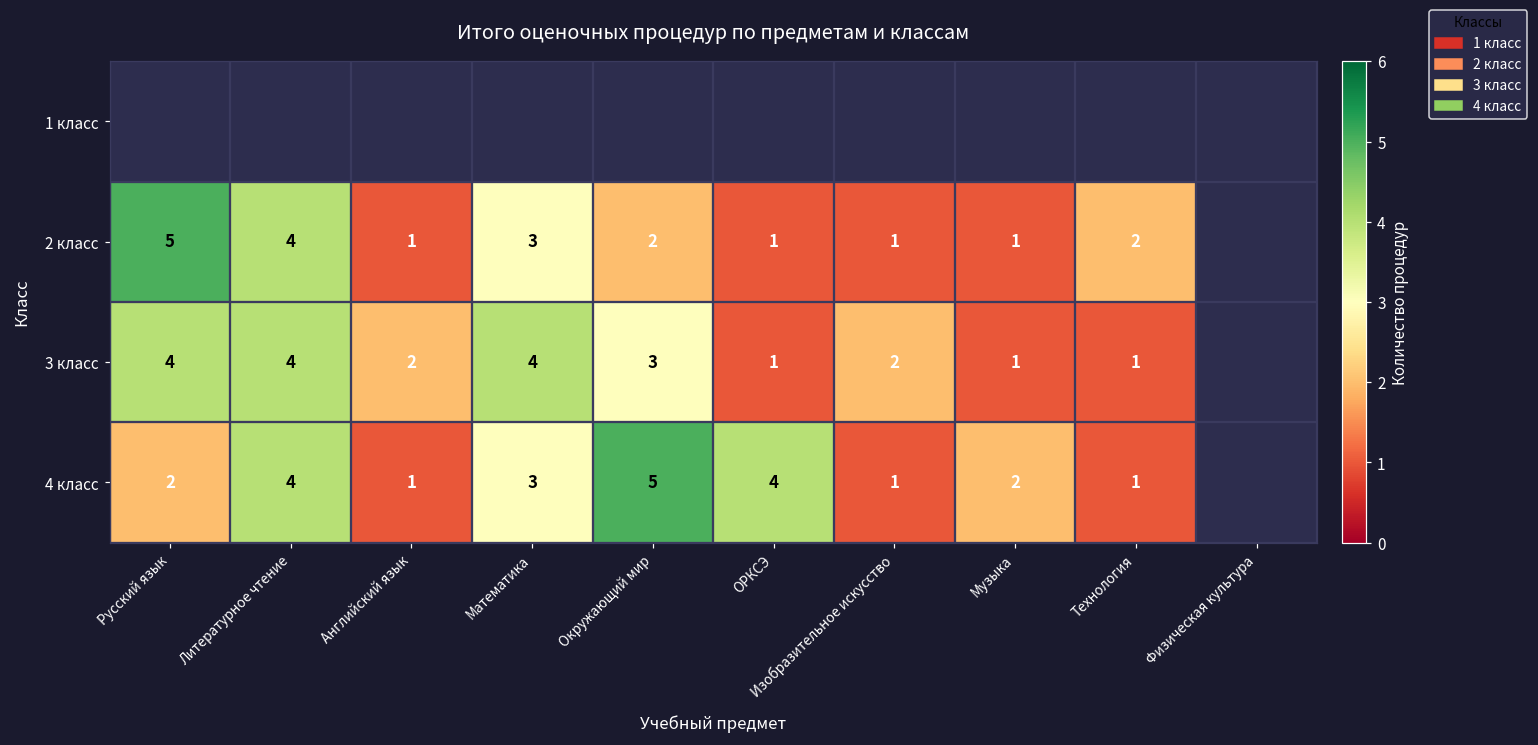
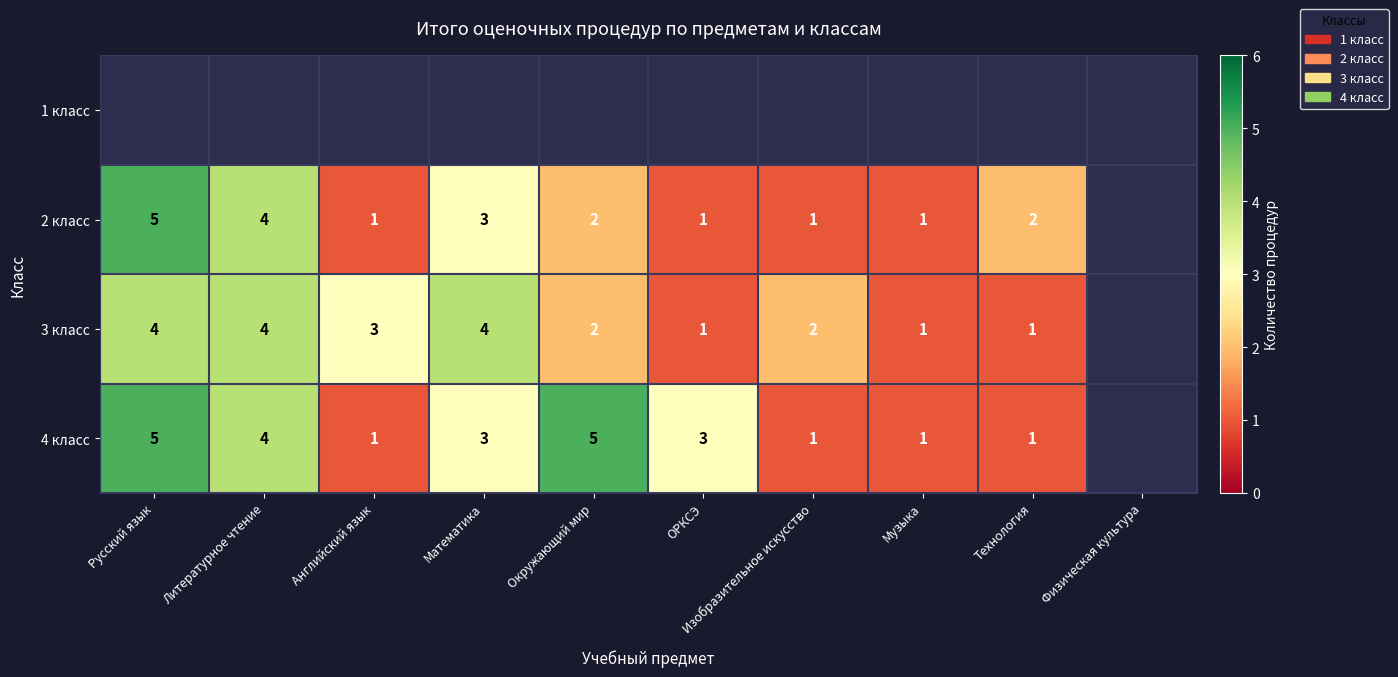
  {
    "2 класс": {
      "Русский язык": 5,
      "Литературное чтение": 4,
      "Английский язык": 1,
      "Математика": 3,
      "Окружающий мир": 2,
      "ОРКСЭ": 1,
      "Изобразительное искусство": 1,
      "Музыка": 1,
      "Технология": 2
    },
    "3 класс": {
      "Русский язык": 4,
      "Литературное чтение": 4,
-     "Английский язык": 2,
+     "Английский язык": 3,
      "Математика": 4,
-     "Окружающий мир": 3,
+     "Окружающий мир": 2,
      "ОРКСЭ": 1,
      "Изобразительное искусство": 2,
      "Музыка": 1,
      "Технология": 1
    },
    "4 класс": {
-     "Русский язык": 2,
+     "Русский язык": 5,
      "Литературное чтение": 4,
      "Английский язык": 1,
      "Математика": 3,
      "Окружающий мир": 5,
-     "ОРКСЭ": 4,
+     "ОРКСЭ": 3,
      "Изобразительное искусство": 1,
-     "Музыка": 2,
+     "Музыка": 1,
      "Технология": 1
    }
  }
